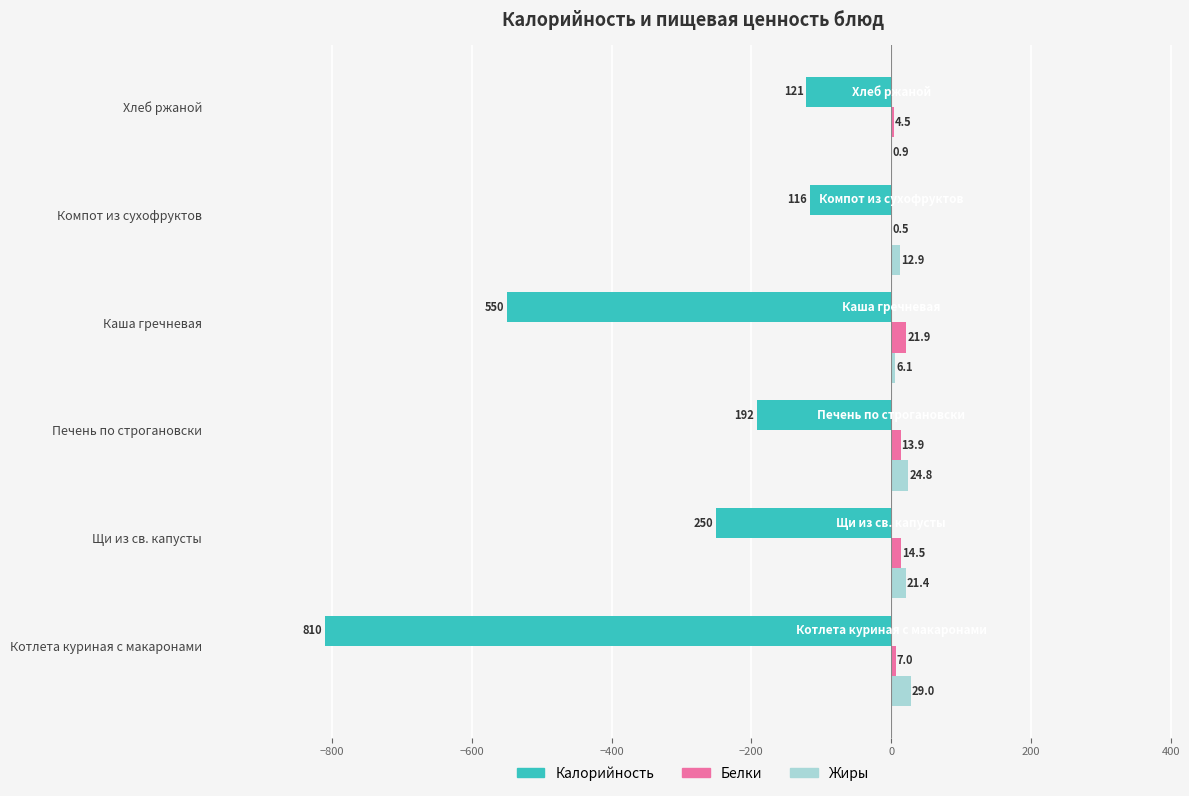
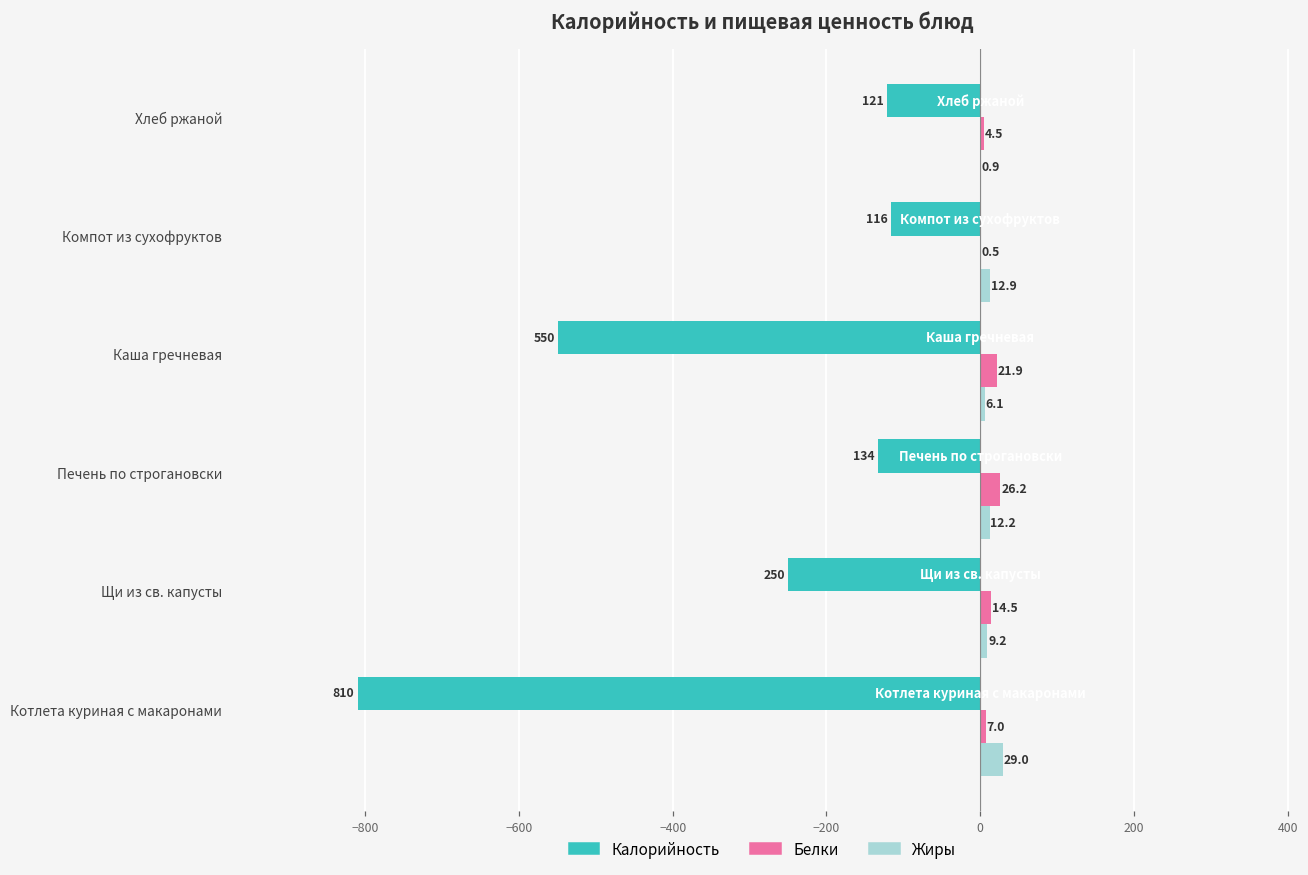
  {
    "Калорийность": {
-     "Печень по строгановски": 192
+     "Печень по строгановски": 134
    },
    "Белки": {
      "Хлеб ржаной": 4.5,
      "Компот из сухофруктов": 0.5,
      "Каша гречневая": 21.9,
-     "Печень по строгановски": 13.9,
+     "Печень по строгановски": 26.2,
      "Щи из св. капусты": 14.5,
      "Котлета куриная с макаронами": 7.0
    },
    "Жиры": {
      "Хлеб ржаной": 0.9,
      "Компот из сухофруктов": 12.9,
      "Каша гречневая": 6.1,
-     "Печень по строгановски": 24.8,
-     "Щи из св. капусты": 21.4,
+     "Печень по строгановски": 12.2,
+     "Щи из св. капусты": 9.2,
      "Котлета куриная с макаронами": 29.0
    }
  }
